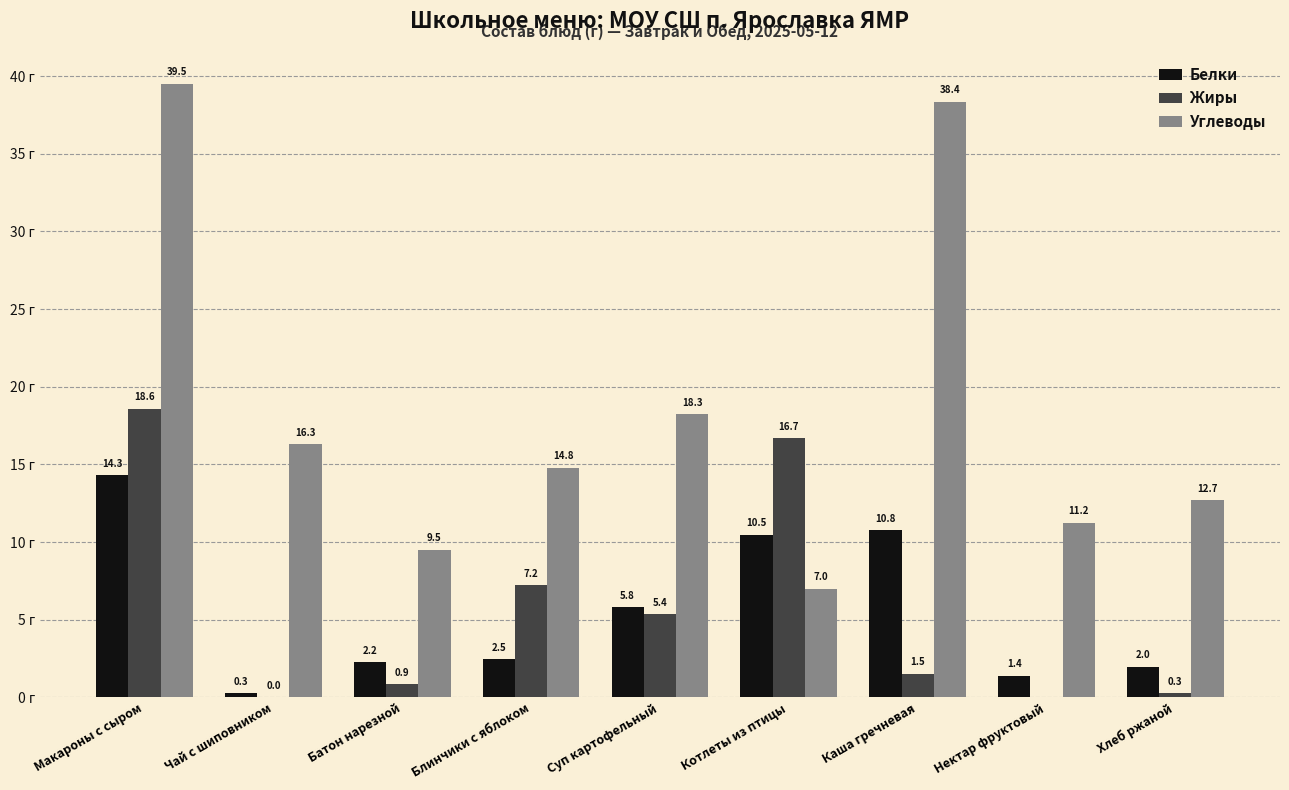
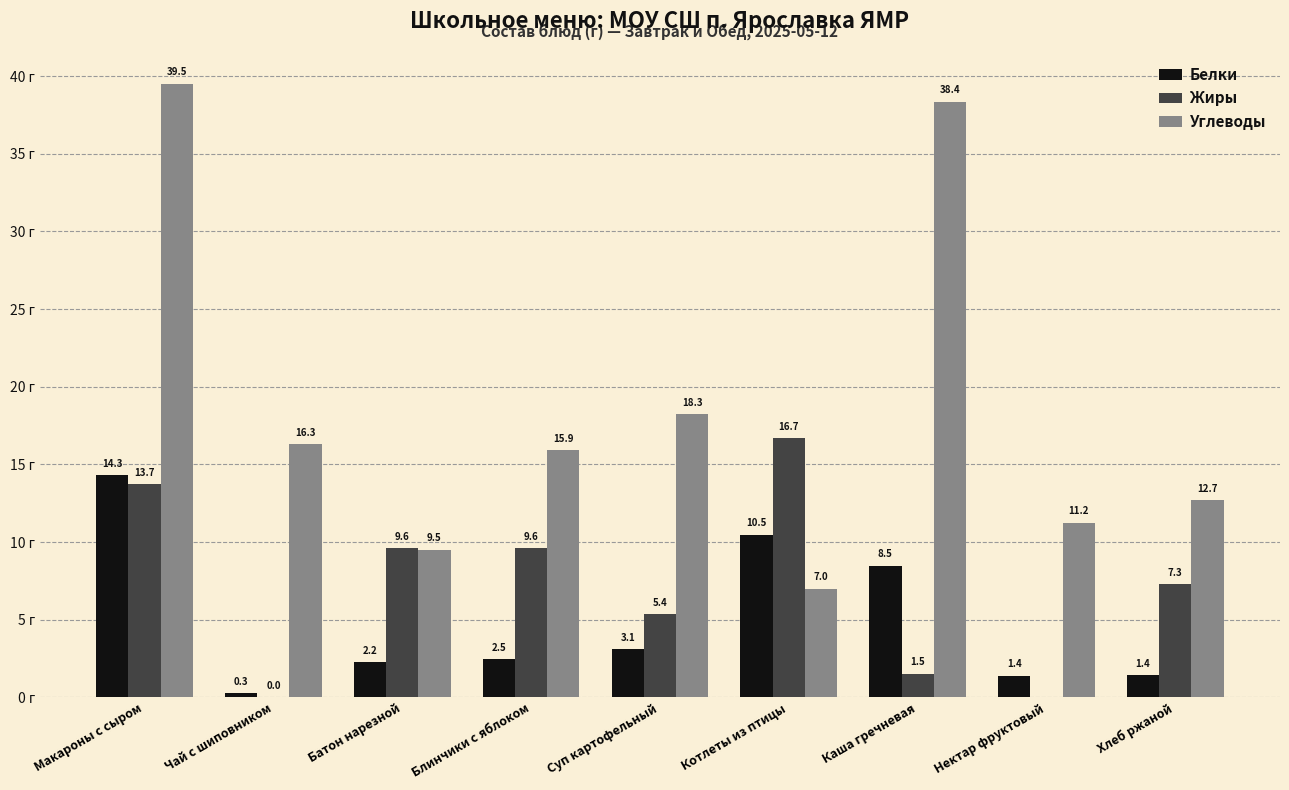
  {
    "Белки": {
      "Макароны с сыром": 14.3,
      "Чай с шиповником": 0.3,
      "Батон нарезной": 2.2,
      "Блинчики с яблоком": 2.5,
-     "Суп картофельный": 5.8,
+     "Суп картофельный": 3.1,
      "Котлеты из птицы": 10.5,
-     "Каша гречневая": 10.8,
+     "Каша гречневая": 8.5,
      "Нектар фруктовый": 1.4,
-     "Хлеб ржаной": 2.0
+     "Хлеб ржаной": 1.4
    },
    "Жиры": {
-     "Макароны с сыром": 18.6,
+     "Макароны с сыром": 13.7,
      "Чай с шиповником": 0.0,
-     "Батон нарезной": 0.9,
-     "Блинчики с яблоком": 7.2,
+     "Батон нарезной": 9.6,
+     "Блинчики с яблоком": 9.6,
      "Суп картофельный": 5.4,
      "Котлеты из птицы": 16.7,
      "Каша гречневая": 1.5,
-     "Хлеб ржаной": 0.3
+     "Хлеб ржаной": 7.3
    },
    "Углеводы": {
      "Макароны с сыром": 39.5,
      "Чай с шиповником": 16.3,
      "Батон нарезной": 9.5,
-     "Блинчики с яблоком": 14.8,
+     "Блинчики с яблоком": 15.9,
      "Суп картофельный": 18.3,
      "Котлеты из птицы": 7.0,
      "Каша гречневая": 38.4,
      "Нектар фруктовый": 11.2,
      "Хлеб ржаной": 12.7
    }
  }
